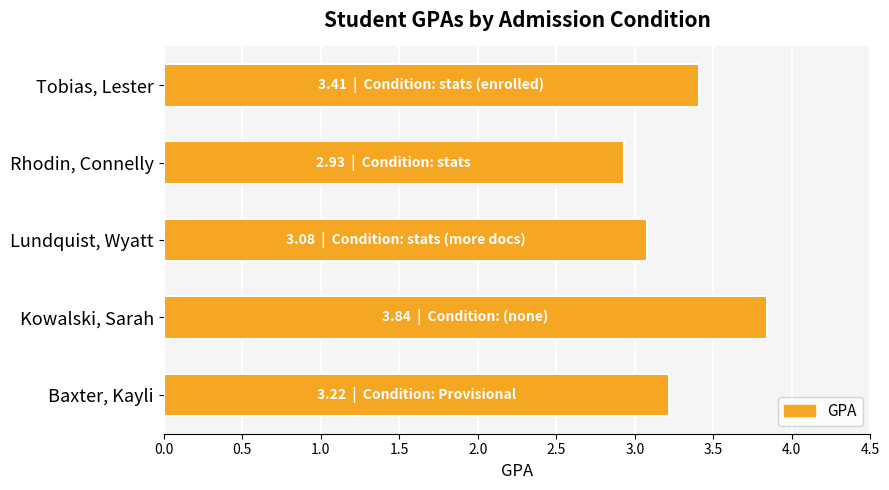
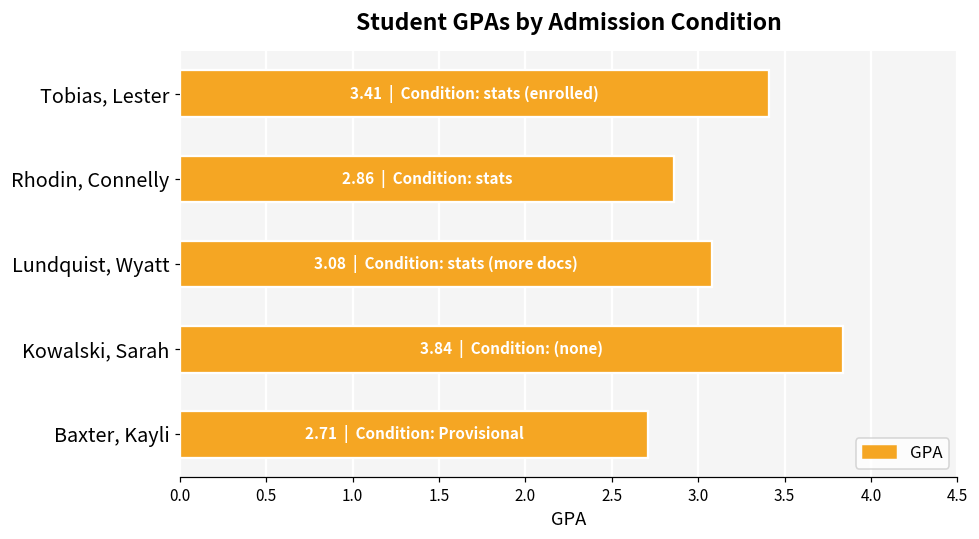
  {
    "Tobias, Lester": 3.41,
-   "Rhodin, Connelly": 2.93,
+   "Rhodin, Connelly": 2.86,
    "Lundquist, Wyatt": 3.08,
    "Kowalski, Sarah": 3.84,
-   "Baxter, Kayli": 3.22
+   "Baxter, Kayli": 2.71
  }
